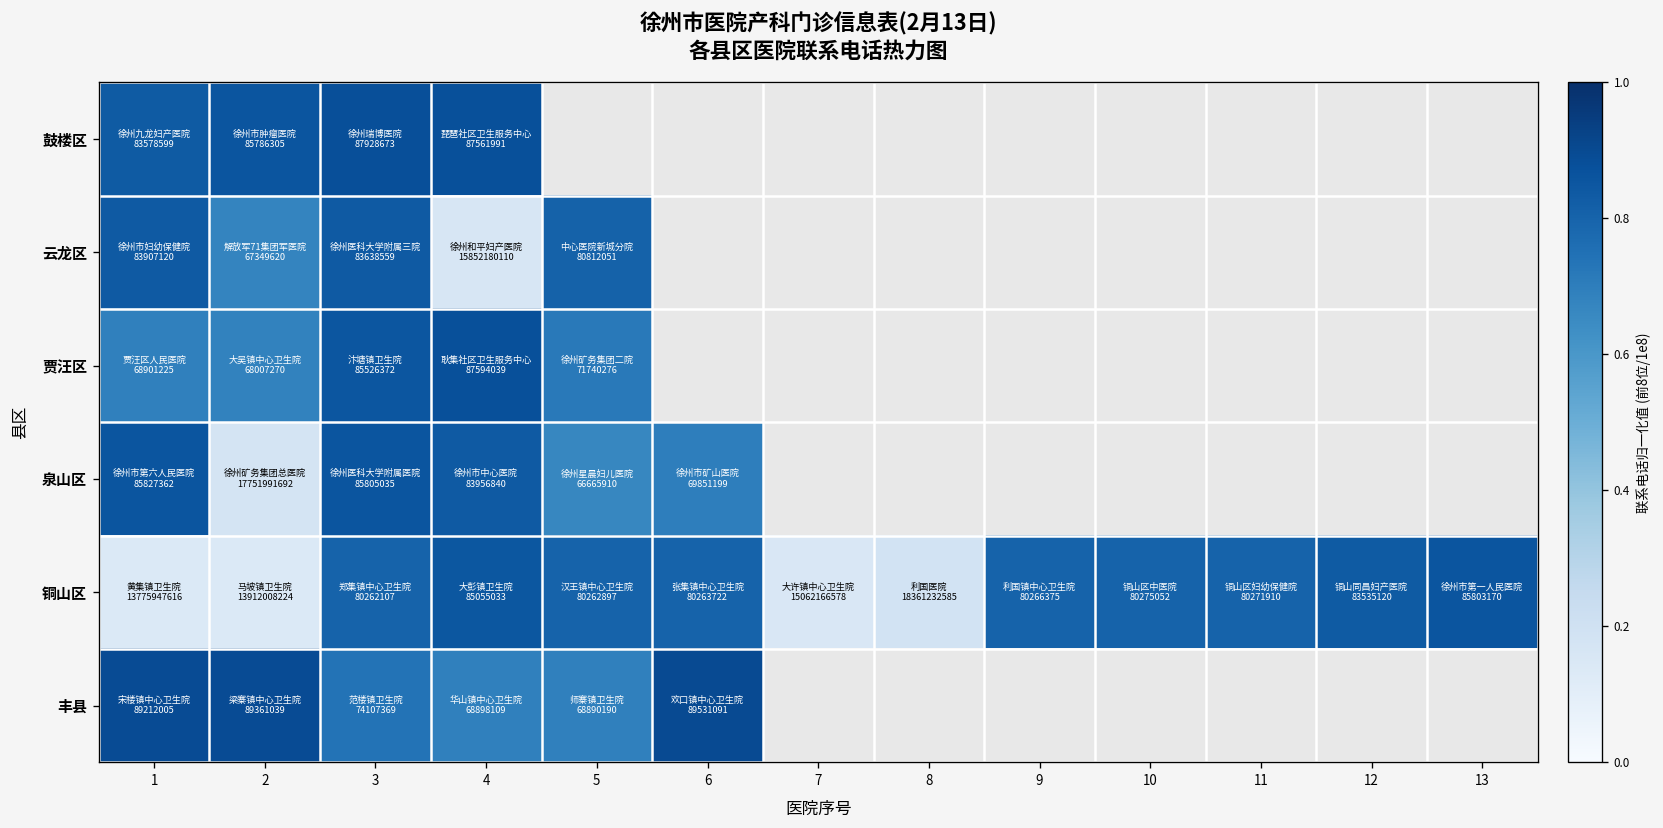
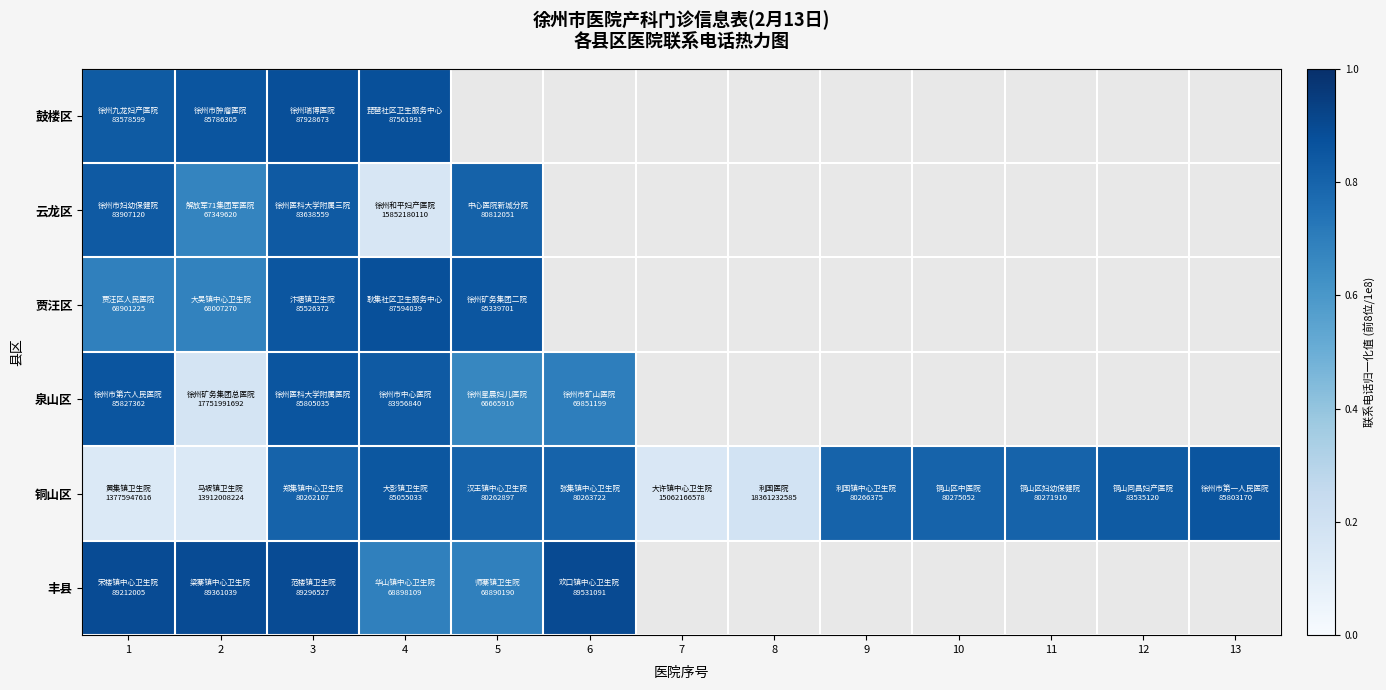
  {
    "鼓楼区": {
      "1": 83578599,
      "2": 85786305,
      "3": 87928673,
      "4": 87561991
    },
    "云龙区": {
      "1": 83907120,
      "2": 67349620,
      "3": 83638559,
      "4": 15852180110,
      "5": 80812051
    },
    "贾汪区": {
      "1": 68901225,
      "2": 68007270,
      "3": 85526372,
      "4": 87594039,
-     "5": 71740276
+     "5": 85339701
    },
    "泉山区": {
      "1": 85827362,
      "2": 17751991692,
      "3": 85805035,
      "4": 83956840,
      "5": 66665910,
      "6": 69851199
    },
    "铜山区": {
      "1": 13775947616,
      "2": 13912008224,
      "3": 80262107,
      "4": 85055033,
      "5": 80262897,
      "6": 80263722,
      "7": 15062166578,
      "8": 18361232585,
      "9": 80266375,
      "10": 80275052,
      "11": 80271910,
      "12": 83535120,
      "13": 85803170
    },
    "丰县": {
      "1": 89212005,
      "2": 89361039,
-     "3": 74107369,
+     "3": 89296527,
      "4": 68898109,
      "5": 68890190,
      "6": 89531091
    }
  }
